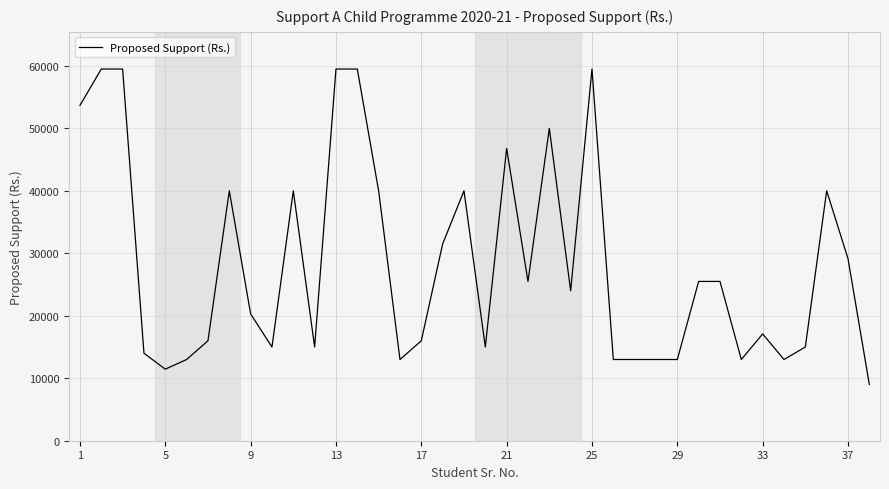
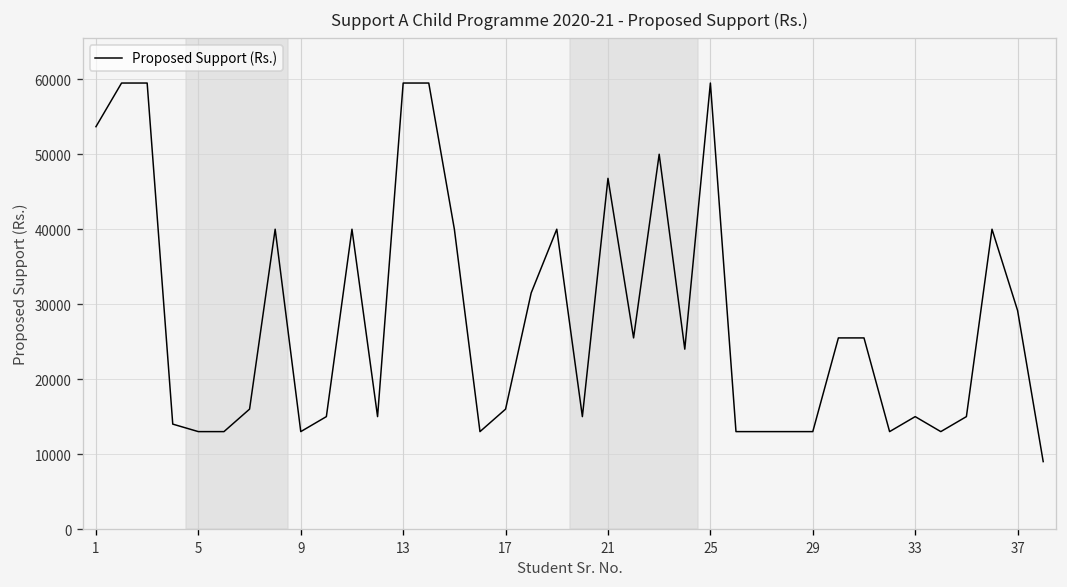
  {
    "1": 54000,
-   "5": 11000,
-   "9": 20000,
+   "5": 13000,
+   "9": 13000,
    "13": 60000,
    "17": 16000,
    "21": 47000,
    "25": 60000,
    "29": 13000,
-   "33": 17000,
+   "33": 15000,
    "37": 29000
  }
